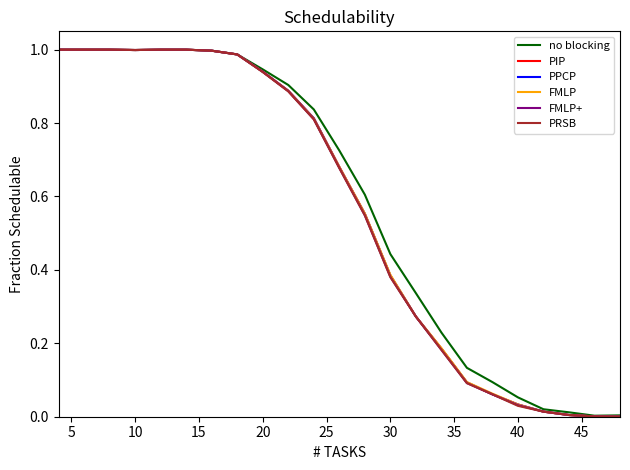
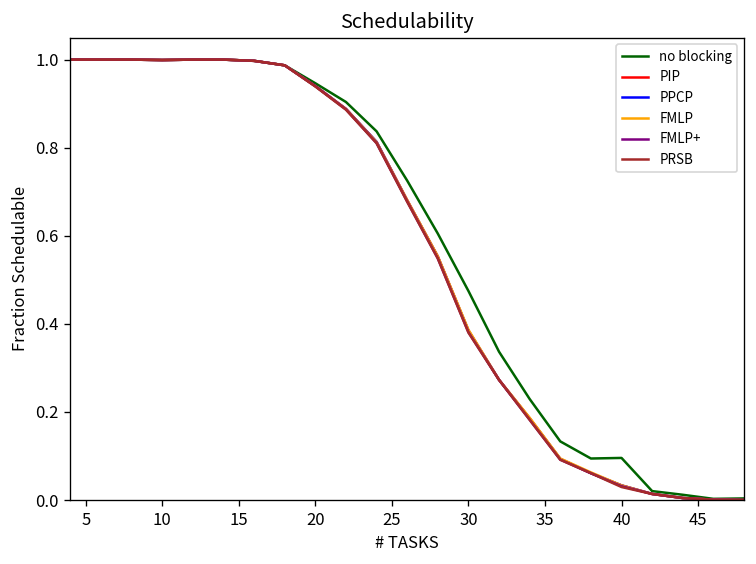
  {
    "no blocking": {
-     "30": 0.44,
-     "40": 0.05
+     "30": 0.47,
+     "40": 0.10
    }
  }
